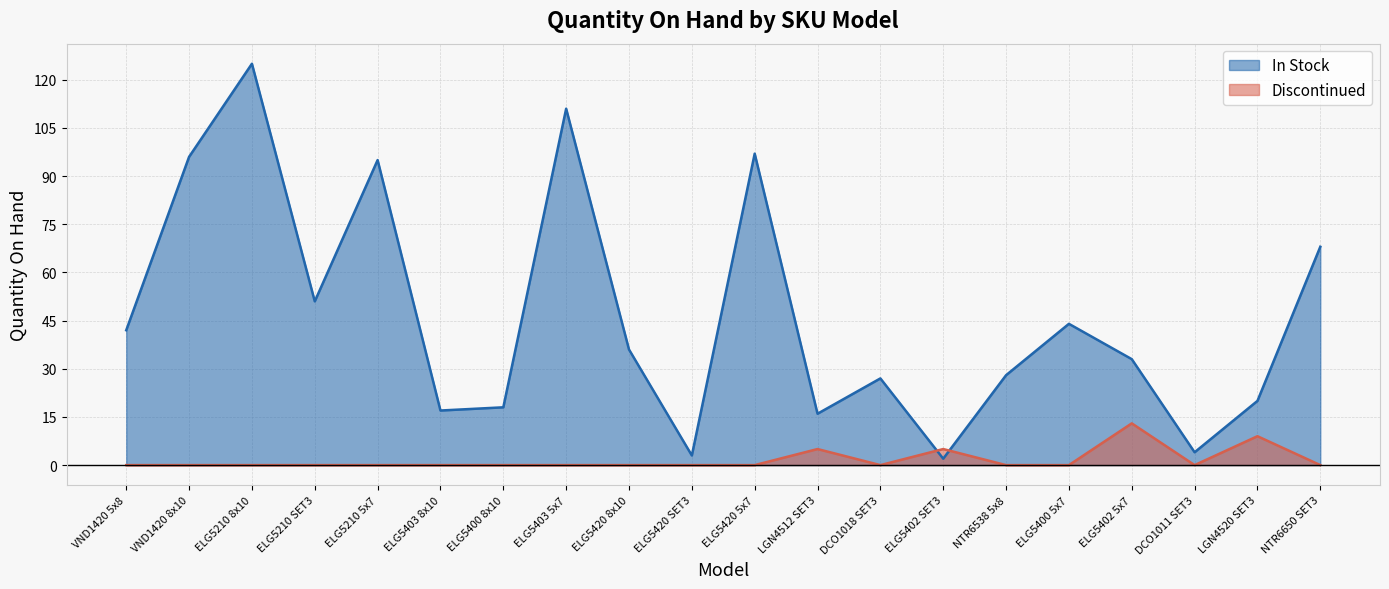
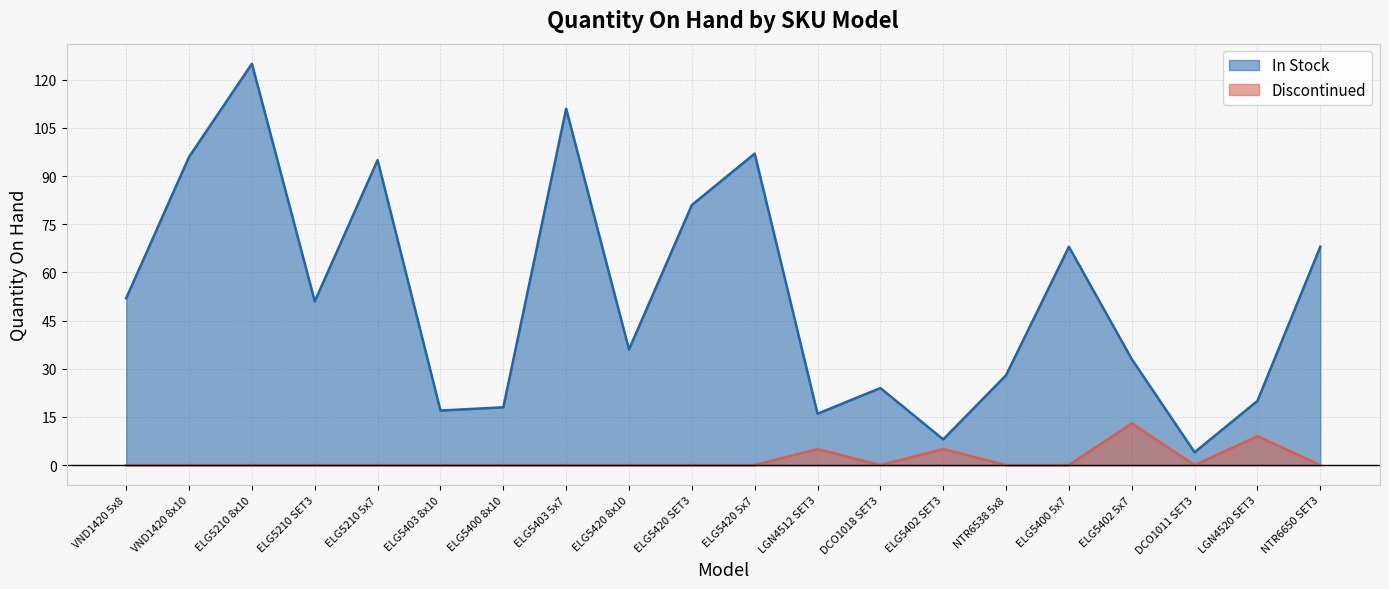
  {
    "In Stock": {
-     "VND1420 5x8": 42,
+     "VND1420 5x8": 52,
      "VND1420 8x10": 96,
      "ELG5210 8x10": 125,
      "ELG5210 SET3": 51,
      "ELG5210 5x7": 95,
      "ELG5403 8x10": 17,
      "ELG5400 8x10": 18,
      "ELG5403 5x7": 111,
      "ELG5420 8x10": 36,
-     "ELG5420 SET3": 3,
+     "ELG5420 SET3": 81,
      "ELG5420 5x7": 97,
      "LGN4512 SET3": 16,
-     "DCO1018 SET3": 27,
-     "ELG5402 SET3": 2,
+     "DCO1018 SET3": 24,
+     "ELG5402 SET3": 8,
      "NTR6538 5x8": 28,
-     "ELG5400 5x7": 44,
+     "ELG5400 5x7": 68,
      "ELG5402 5x7": 33,
      "DCO1011 SET3": 4,
      "LGN4520 SET3": 20,
      "NTR6650 SET3": 68
    },
    "Discontinued": {
      "VND1420 5x8": 0,
      "VND1420 8x10": 0,
      "ELG5210 8x10": 0,
      "ELG5210 SET3": 0,
      "ELG5210 5x7": 0,
      "ELG5403 8x10": 0,
      "ELG5400 8x10": 0,
      "ELG5403 5x7": 0,
      "ELG5420 8x10": 0,
      "ELG5420 SET3": 0,
      "ELG5420 5x7": 0,
      "LGN4512 SET3": 5,
      "DCO1018 SET3": 0,
      "ELG5402 SET3": 5,
      "NTR6538 5x8": 0,
      "ELG5400 5x7": 0,
      "ELG5402 5x7": 13,
      "DCO1011 SET3": 0,
      "LGN4520 SET3": 9,
      "NTR6650 SET3": 0
    }
  }
